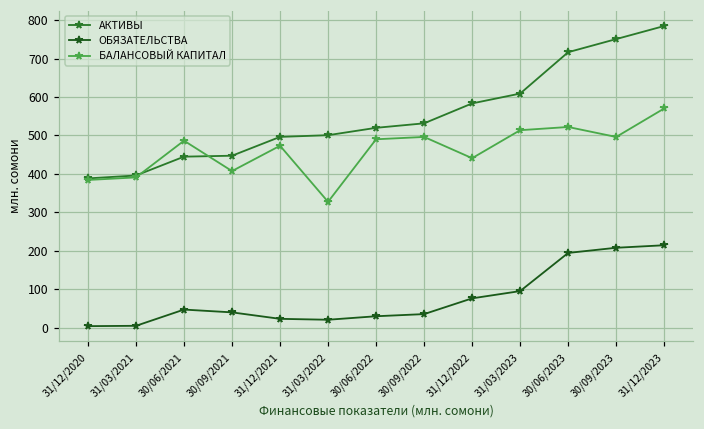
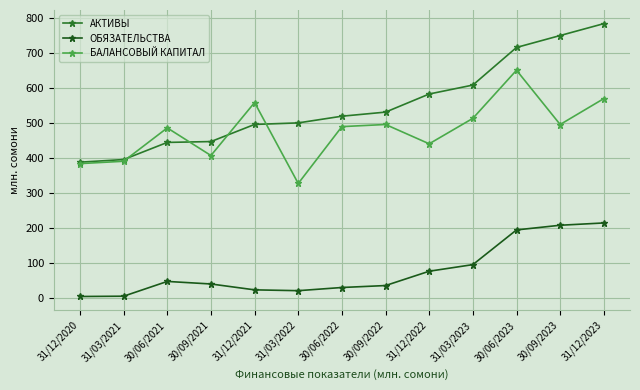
  {
    "БАЛАНСОВЫЙ КАПИТАЛ": {
      "30/06/2021": 490,
      "30/09/2021": 410,
-     "31/12/2021": 470,
+     "31/12/2021": 560,
      "31/03/2022": 330,
      "30/06/2022": 490,
      "30/09/2022": 500,
      "31/12/2022": 440,
      "31/03/2023": 510,
-     "30/06/2023": 520,
+     "30/06/2023": 650,
      "30/09/2023": 500,
      "31/12/2023": 570
    }
  }
